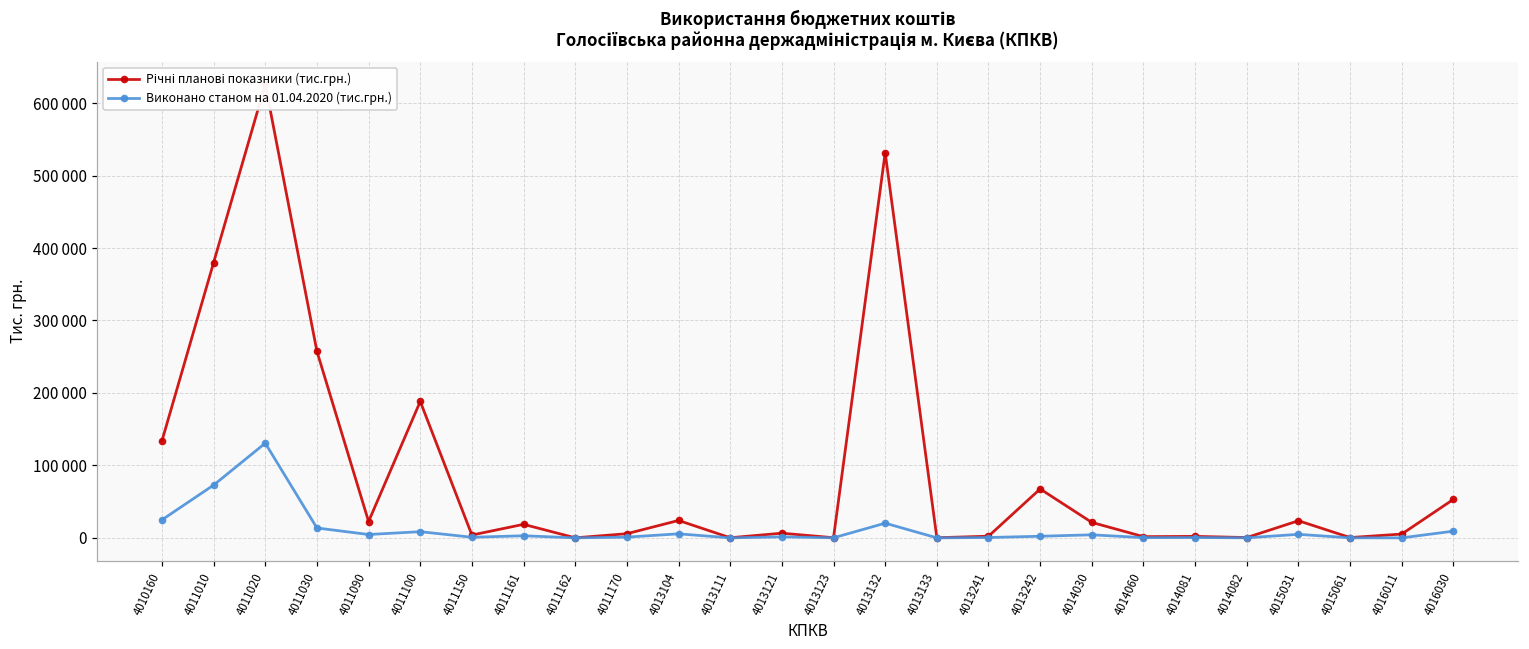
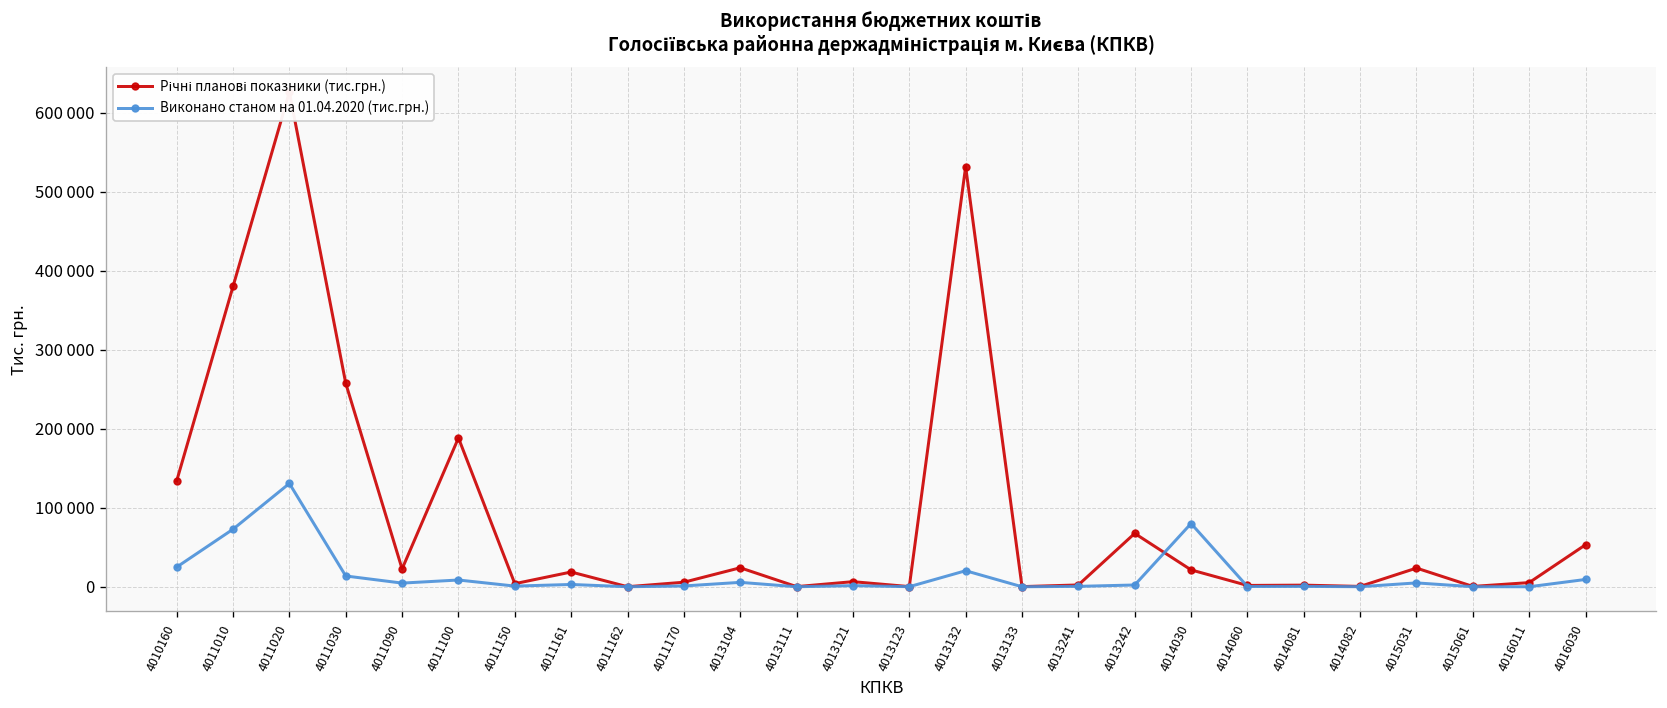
  {
    "Річні планові показники (тис.грн.)": {
      "4010160": 130000,
      "4011010": 380000,
      "4011030": 260000,
      "4011090": 20000,
      "4011100": 190000,
      "4011161": 20000,
      "4011170": 10000,
      "4013104": 20000,
      "4013121": 10000,
      "4013132": 530000,
      "4013242": 70000,
      "4014030": 20000,
      "4015031": 20000,
      "4016011": 10000,
      "4016030": 50000
    },
    "Виконано станом на 01.04.2020 (тис.грн.)": {
      "4010160": 20000,
      "4011010": 70000,
      "4011020": 130000,
      "4011030": 10000,
      "4011090": 0,
      "4011100": 10000,
      "4011161": 0,
      "4011170": 0,
      "4013104": 10000,
      "4013121": 0,
      "4013132": 20000,
      "4013242": 0,
-     "4014030": 0,
+     "4014030": 80000,
      "4015031": 0,
      "4016011": 0,
      "4016030": 10000
    }
  }
